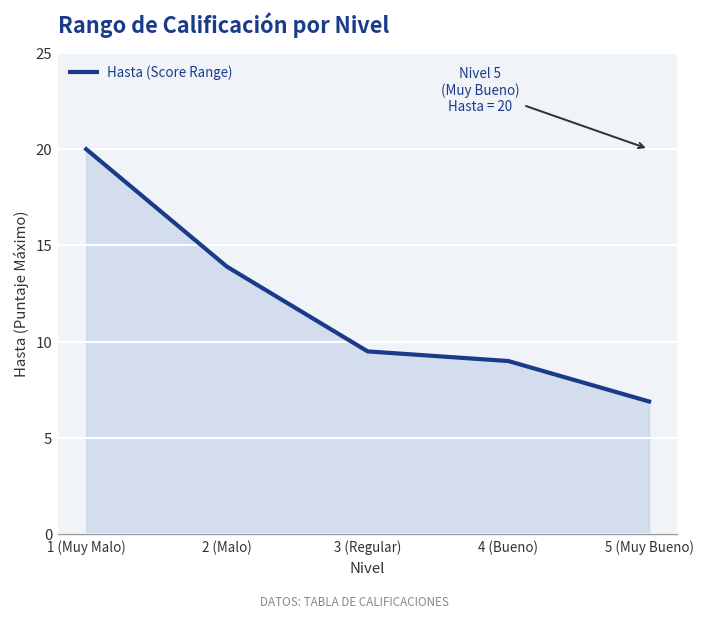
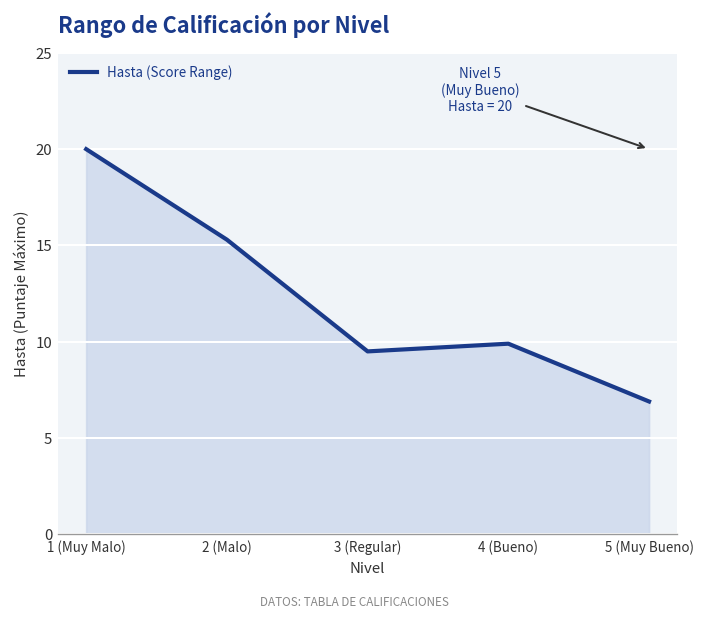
  {
    "1 (Muy Malo)": 20.0,
-   "2 (Malo)": 13.9,
+   "2 (Malo)": 15.3,
    "3 (Regular)": 9.5,
-   "4 (Bueno)": 9.0,
+   "4 (Bueno)": 9.9,
    "5 (Muy Bueno)": 6.9
  }
